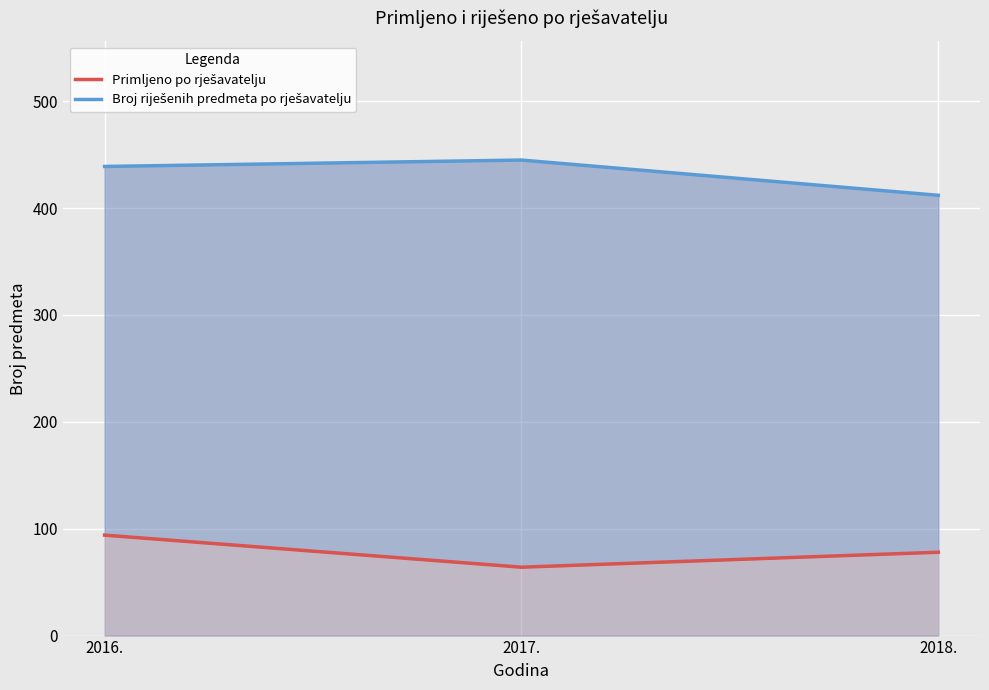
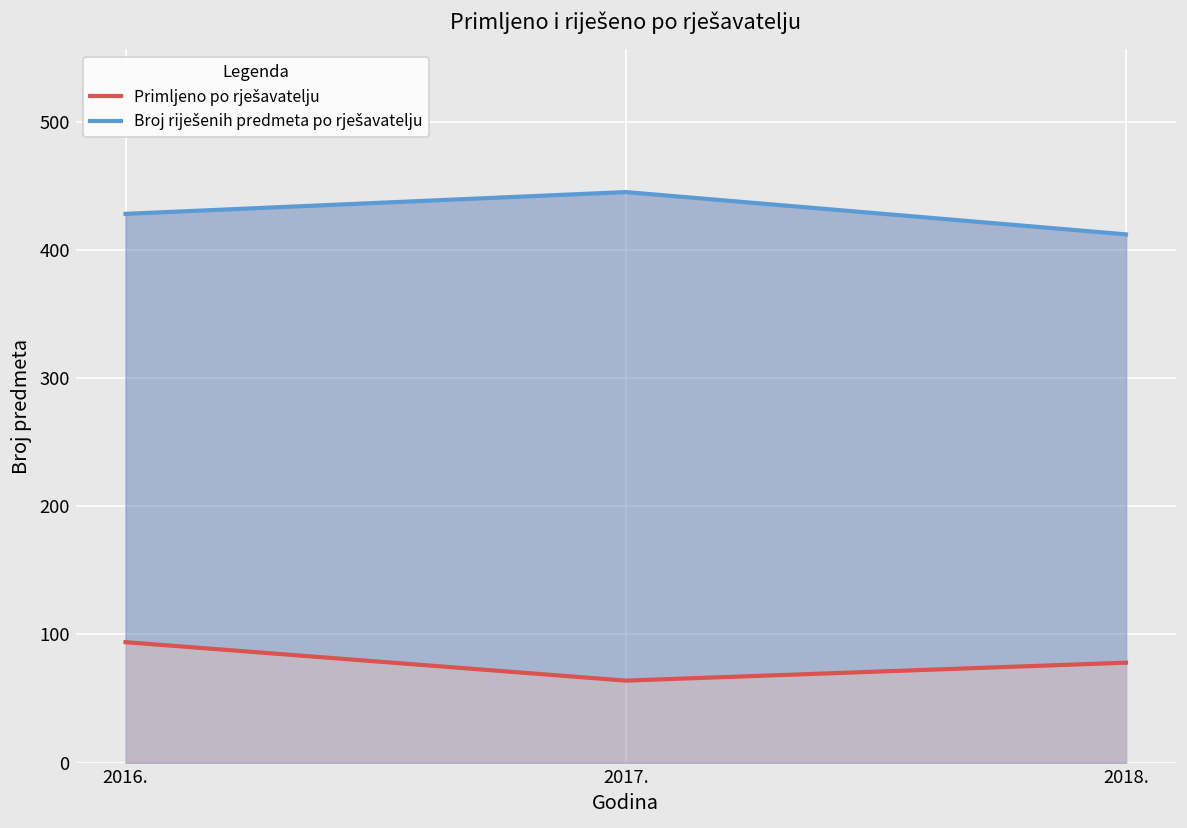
  {
    "Primljeno po rješavatelju": {
      "2016.": 94,
      "2017.": 64,
      "2018.": 78
    },
    "Broj riješenih predmeta po rješavatelju": {
-     "2016.": 439,
+     "2016.": 428,
      "2017.": 445,
      "2018.": 412
    }
  }
